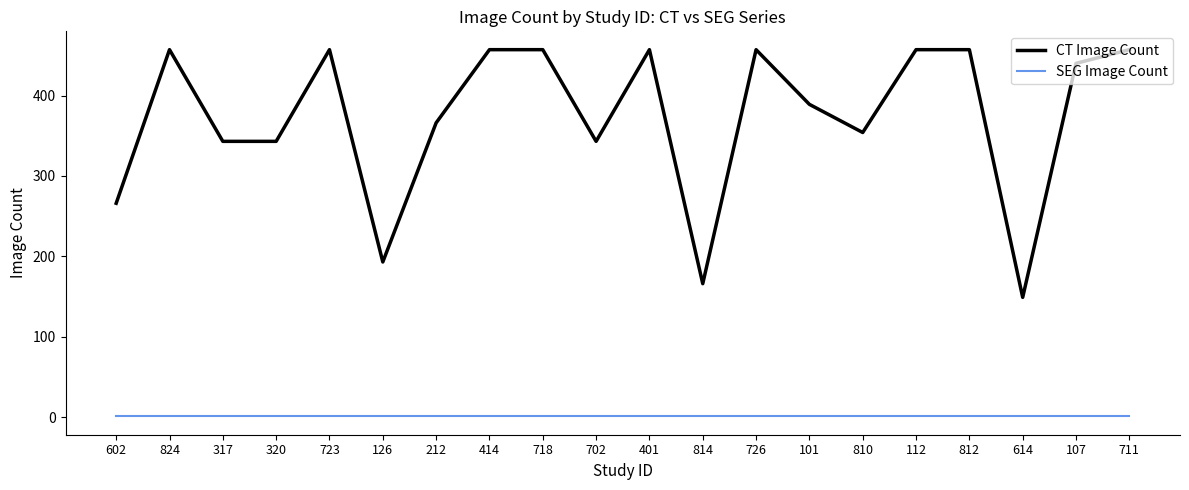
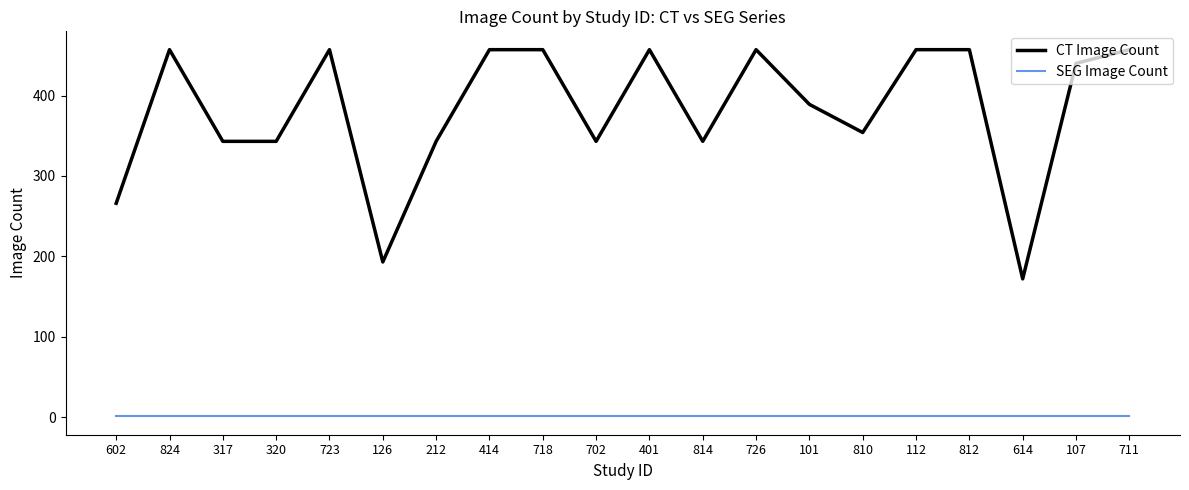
  {
    "CT Image Count": {
      "602": 270,
      "824": 460,
      "317": 340,
      "320": 340,
      "723": 460,
      "126": 190,
-     "212": 370,
+     "212": 340,
      "414": 460,
      "718": 460,
      "702": 340,
      "401": 460,
-     "814": 170,
+     "814": 340,
      "726": 460,
      "101": 390,
      "810": 350,
      "112": 460,
      "812": 460,
-     "614": 150
+     "614": 170
    },
    "SEG Image Count": {
      "602": 0,
      "824": 0,
      "317": 0,
      "320": 0,
      "723": 0,
      "126": 0,
      "212": 0,
      "414": 0,
      "718": 0,
      "702": 0,
      "401": 0,
      "814": 0,
      "726": 0,
      "101": 0,
      "810": 0,
      "112": 0,
      "812": 0,
      "614": 0,
      "107": 0,
      "711": 0
    }
  }
